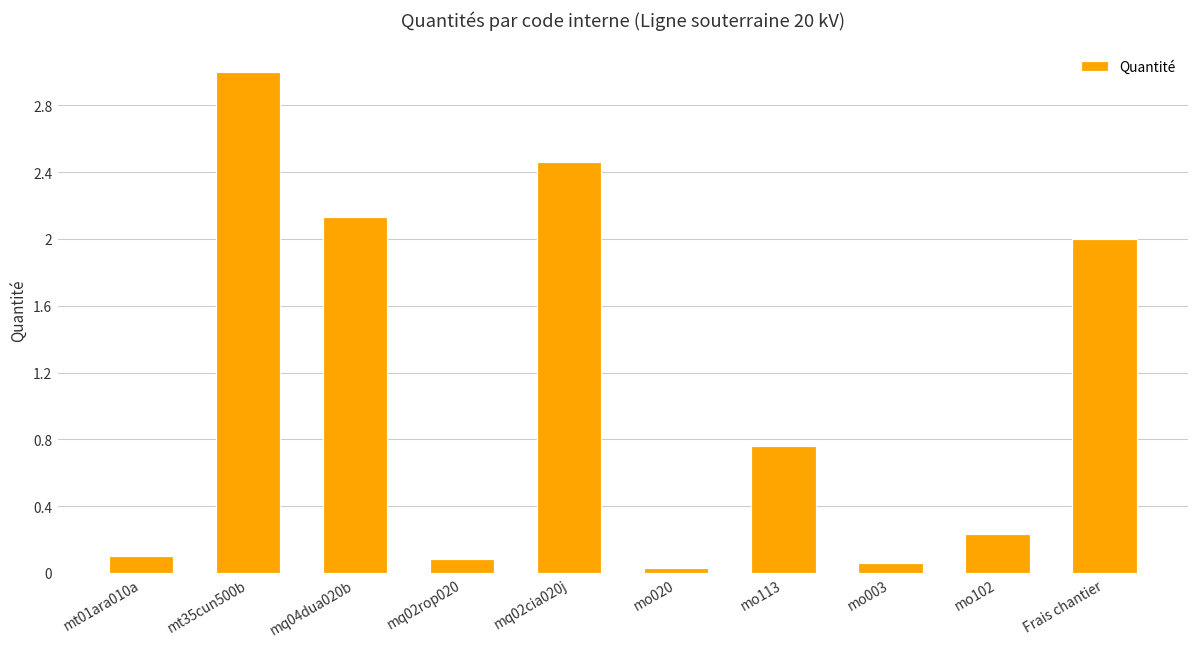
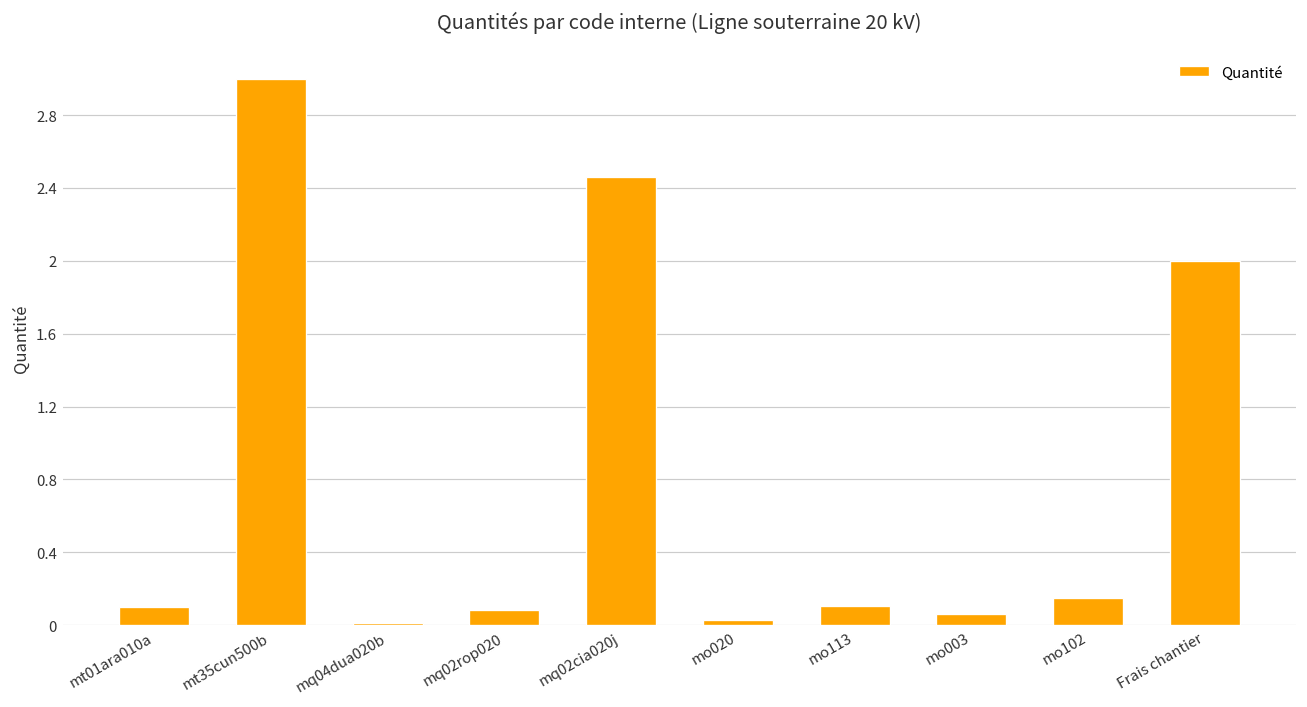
  {
    "mt01ara010a": 0.10,
    "mt35cun500b": 3.00,
-   "mq04dua020b": 2.13,
+   "mq04dua020b": 0.01,
    "mq02rop020": 0.08,
    "mq02cia020j": 2.46,
    "mo020": 0.03,
-   "mo113": 0.76,
+   "mo113": 0.11,
    "mo003": 0.06,
-   "mo102": 0.23,
+   "mo102": 0.15,
    "Frais chantier": 2.00
  }
